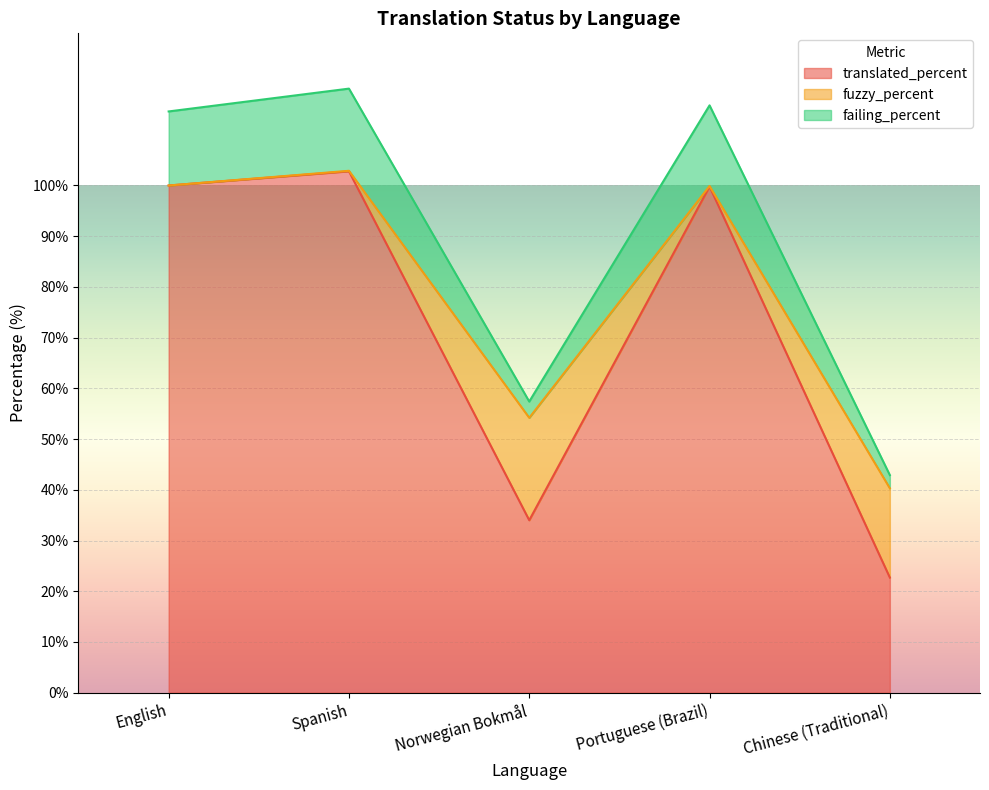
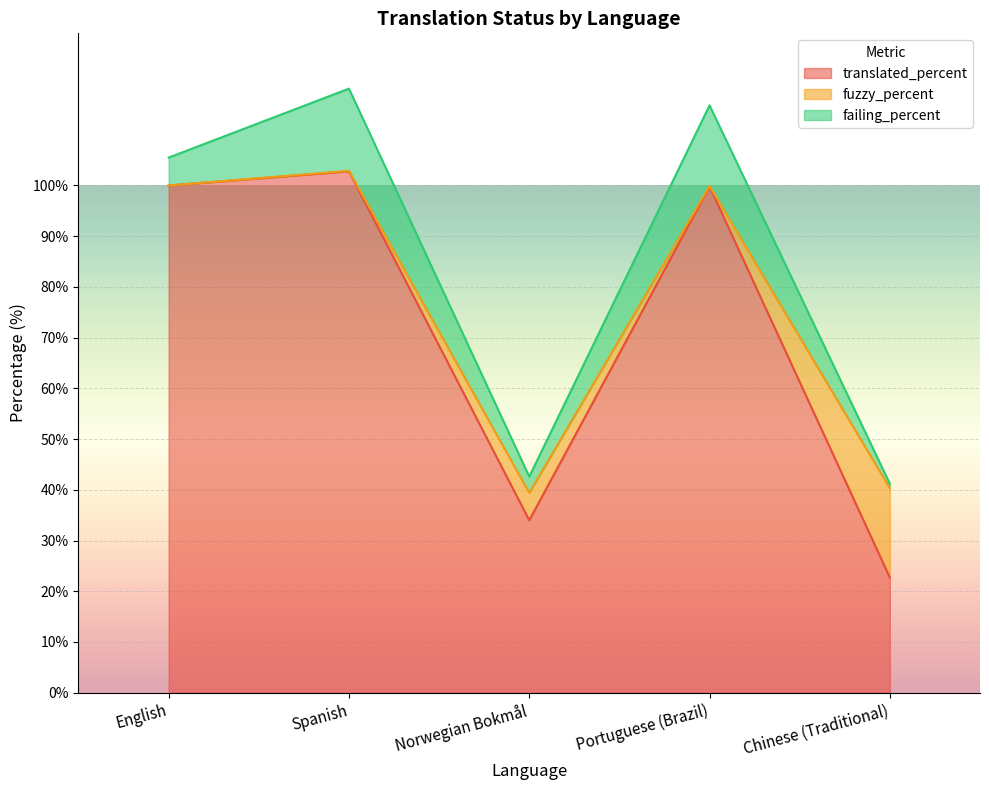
  {
    "translated_percent": {
      "Norwegian Bokmål": "34%",
      "Chinese (Traditional)": "23%"
    },
    "fuzzy_percent": {
-     "Norwegian Bokmål": "20%",
+     "Norwegian Bokmål": "5%",
      "Chinese (Traditional)": "18%"
    },
    "failing_percent": {
-     "English": "15%",
+     "English": "6%",
      "Spanish": "16%",
      "Norwegian Bokmål": "3%",
      "Portuguese (Brazil)": "16%",
-     "Chinese (Traditional)": "3%"
+     "Chinese (Traditional)": "1%"
    }
  }
